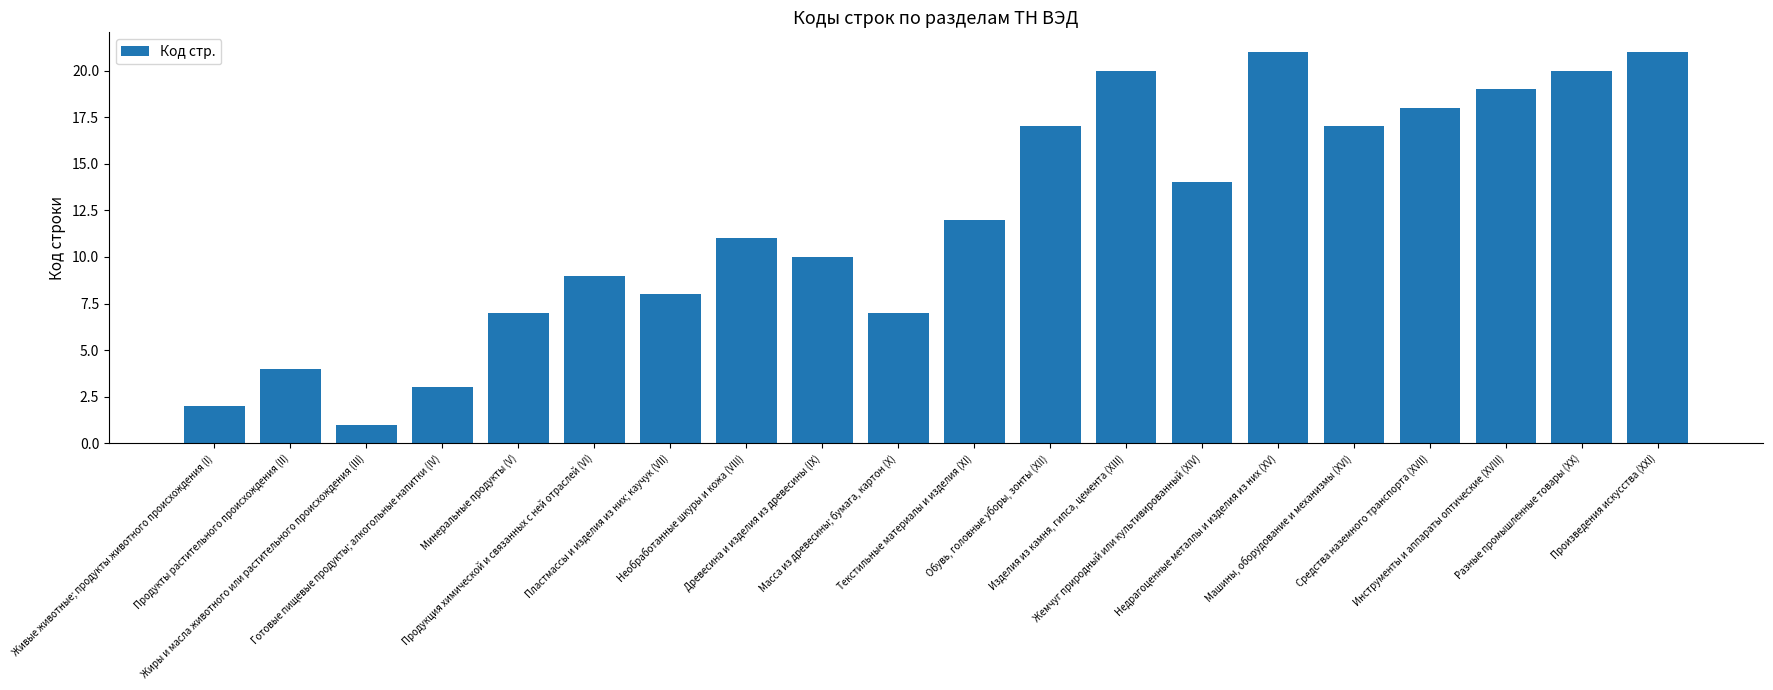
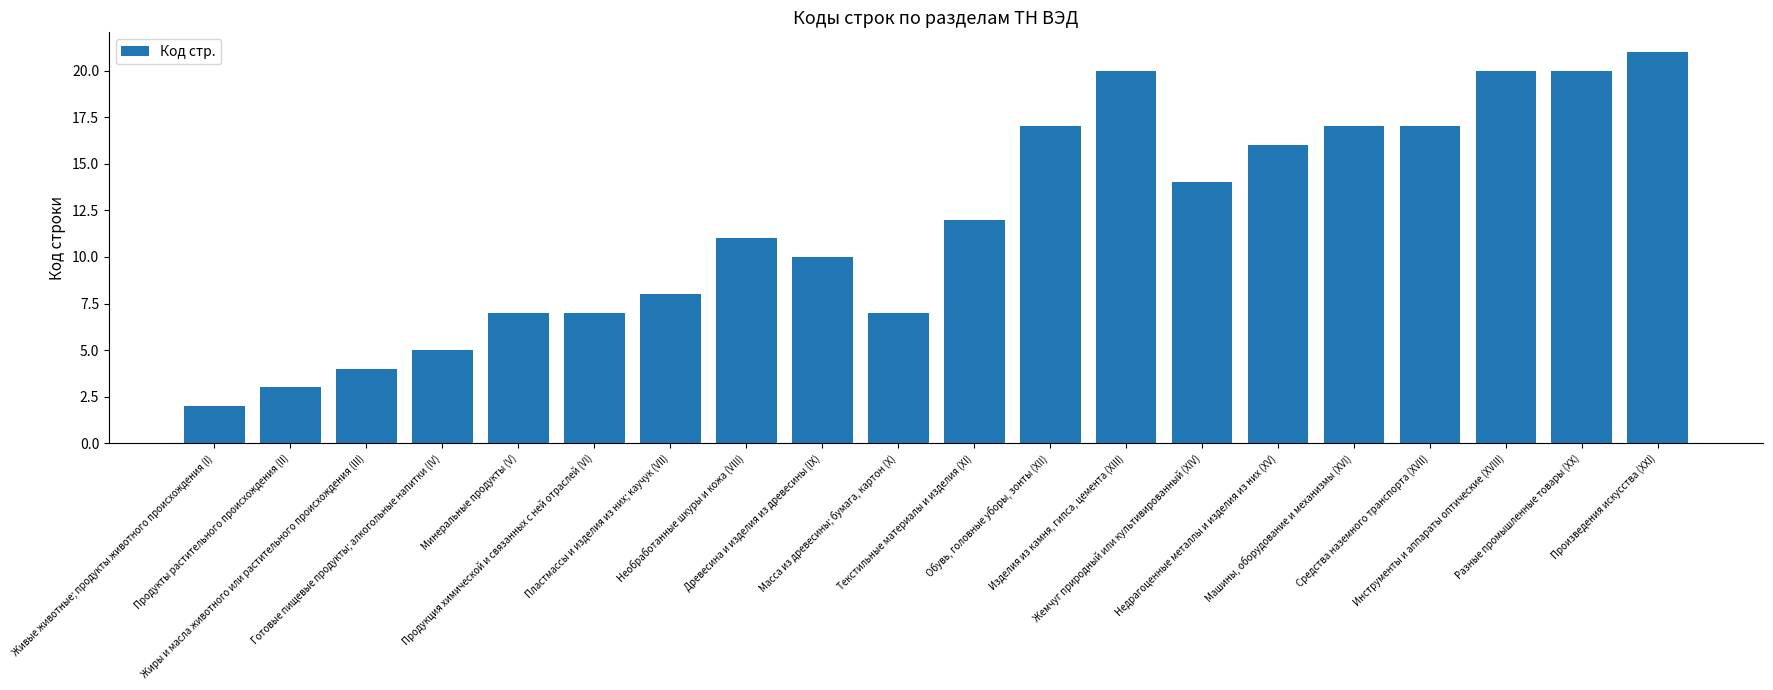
  {
    "Живые животные; продукты животного происхождения (I)": 2,
-   "Продукты растительного происхождения (II)": 4,
-   "Жиры и масла животного или растительного происхождения (III)": 1,
-   "Готовые пищевые продукты; алкогольные напитки (IV)": 3,
+   "Продукты растительного происхождения (II)": 3,
+   "Жиры и масла животного или растительного происхождения (III)": 4,
+   "Готовые пищевые продукты; алкогольные напитки (IV)": 5,
    "Минеральные продукты (V)": 7,
-   "Продукция химической и связанных с ней отраслей (VI)": 9,
+   "Продукция химической и связанных с ней отраслей (VI)": 7,
    "Пластмассы и изделия из них; каучук (VII)": 8,
    "Необработанные шкуры и кожа (VIII)": 11,
    "Древесина и изделия из древесины (IX)": 10,
    "Масса из древесины; бумага, картон (X)": 7,
    "Текстильные материалы и изделия (XI)": 12,
    "Обувь, головные уборы, зонты (XII)": 17,
    "Изделия из камня, гипса, цемента (XIII)": 20,
    "Жемчуг природный или культивированный (XIV)": 14,
-   "Недрагоценные металлы и изделия из них (XV)": 21,
+   "Недрагоценные металлы и изделия из них (XV)": 16,
    "Машины, оборудование и механизмы (XVI)": 17,
-   "Средства наземного транспорта (XVII)": 18,
-   "Инструменты и аппараты оптические (XVIII)": 19,
+   "Средства наземного транспорта (XVII)": 17,
+   "Инструменты и аппараты оптические (XVIII)": 20,
    "Разные промышленные товары (XX)": 20,
    "Произведения искусства (XXI)": 21
  }
